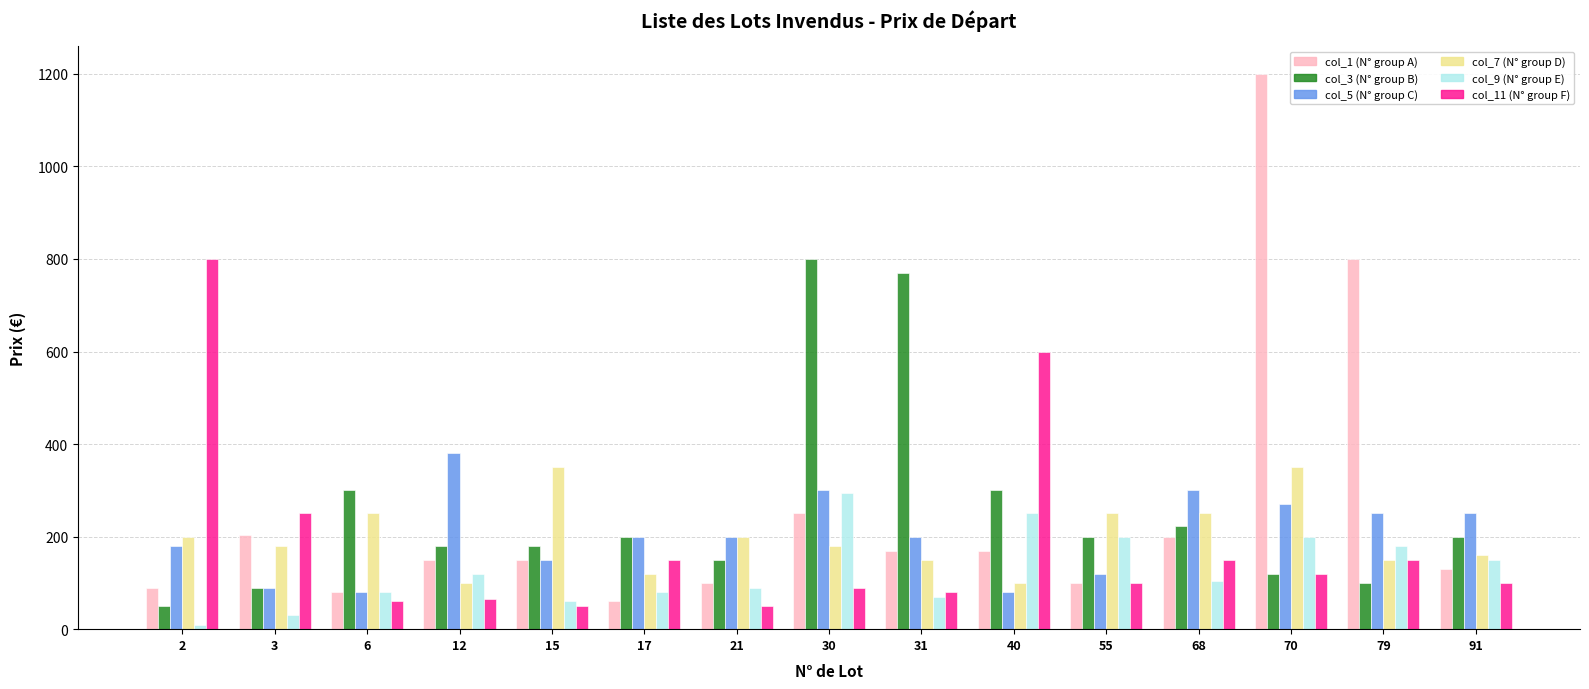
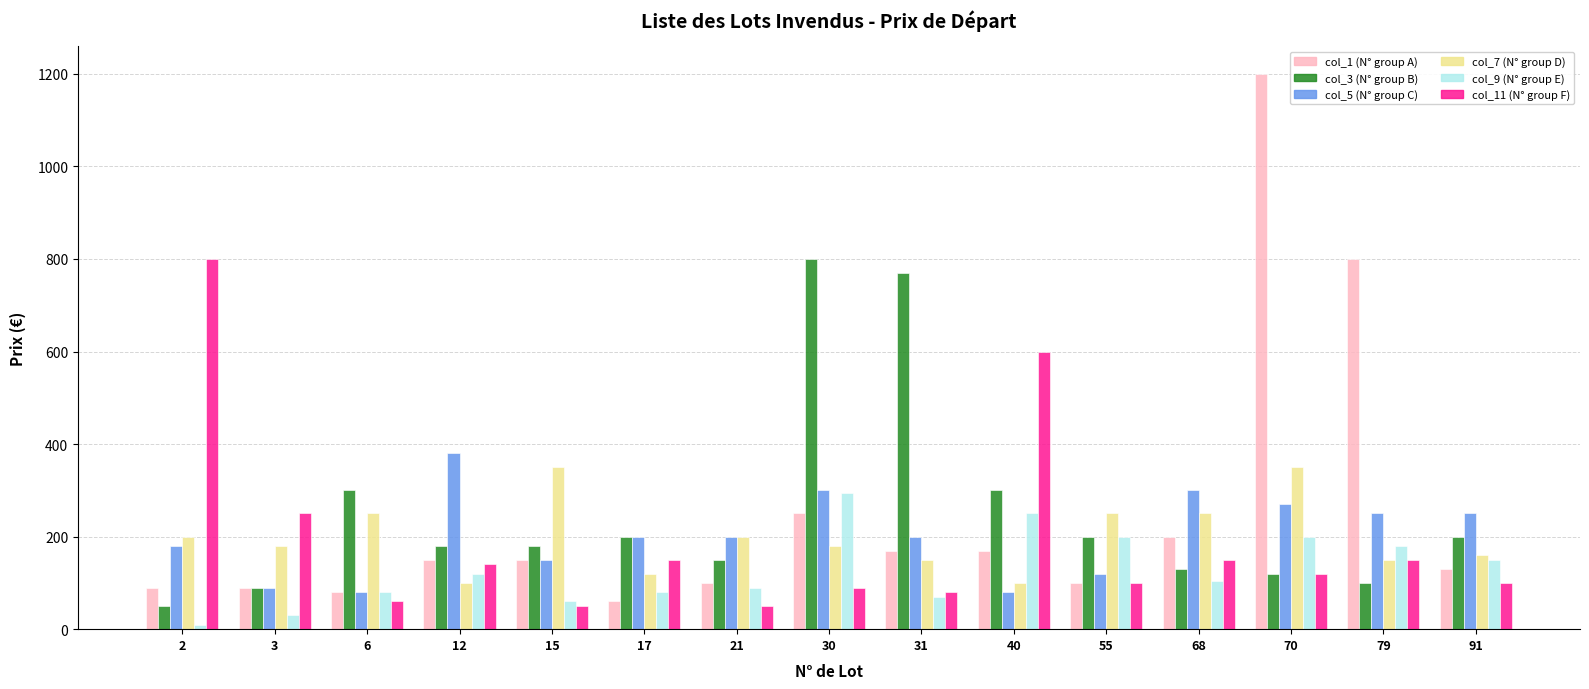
  {
    "col_1 (N° group A)": {
      "2": 90,
-     "3": 200,
+     "3": 90,
      "6": 80,
      "12": 150,
      "15": 150,
      "17": 60,
      "21": 100,
      "30": 250,
      "31": 170,
      "40": 170,
      "55": 100,
      "68": 200,
      "70": 1200,
      "79": 800,
      "91": 130
    },
    "col_3 (N° group B)": {
      "2": 50,
      "3": 90,
      "6": 300,
      "12": 180,
      "15": 180,
      "17": 200,
      "21": 150,
      "30": 800,
      "31": 770,
      "40": 300,
      "55": 200,
-     "68": 220,
+     "68": 130,
      "70": 120,
      "79": 100,
      "91": 200
    },
    "col_5 (N° group C)": {
      "2": 180,
      "3": 90,
      "6": 80,
      "12": 380,
      "15": 150,
      "17": 200,
      "21": 200,
      "30": 300,
      "31": 200,
      "40": 80,
      "55": 120,
      "68": 300,
      "70": 270,
      "79": 250,
      "91": 250
    },
    "col_7 (N° group D)": {
      "2": 200,
      "3": 180,
      "6": 250,
      "12": 100,
      "15": 350,
      "17": 120,
      "21": 200,
      "30": 180,
      "31": 150,
      "40": 100,
      "55": 250,
      "68": 250,
      "70": 350,
      "79": 150,
      "91": 160
    },
    "col_9 (N° group E)": {
      "2": 10,
      "3": 30,
      "6": 80,
      "12": 120,
      "15": 60,
      "17": 80,
      "21": 90,
      "30": 300,
      "31": 70,
      "40": 250,
      "55": 200,
      "68": 100,
      "70": 200,
      "79": 180,
      "91": 150
    },
    "col_11 (N° group F)": {
      "2": 800,
      "3": 250,
      "6": 60,
-     "12": 70,
+     "12": 140,
      "15": 50,
      "17": 150,
      "21": 50,
      "30": 90,
      "31": 80,
      "40": 600,
      "55": 100,
      "68": 150,
      "70": 120,
      "79": 150,
      "91": 100
    }
  }
